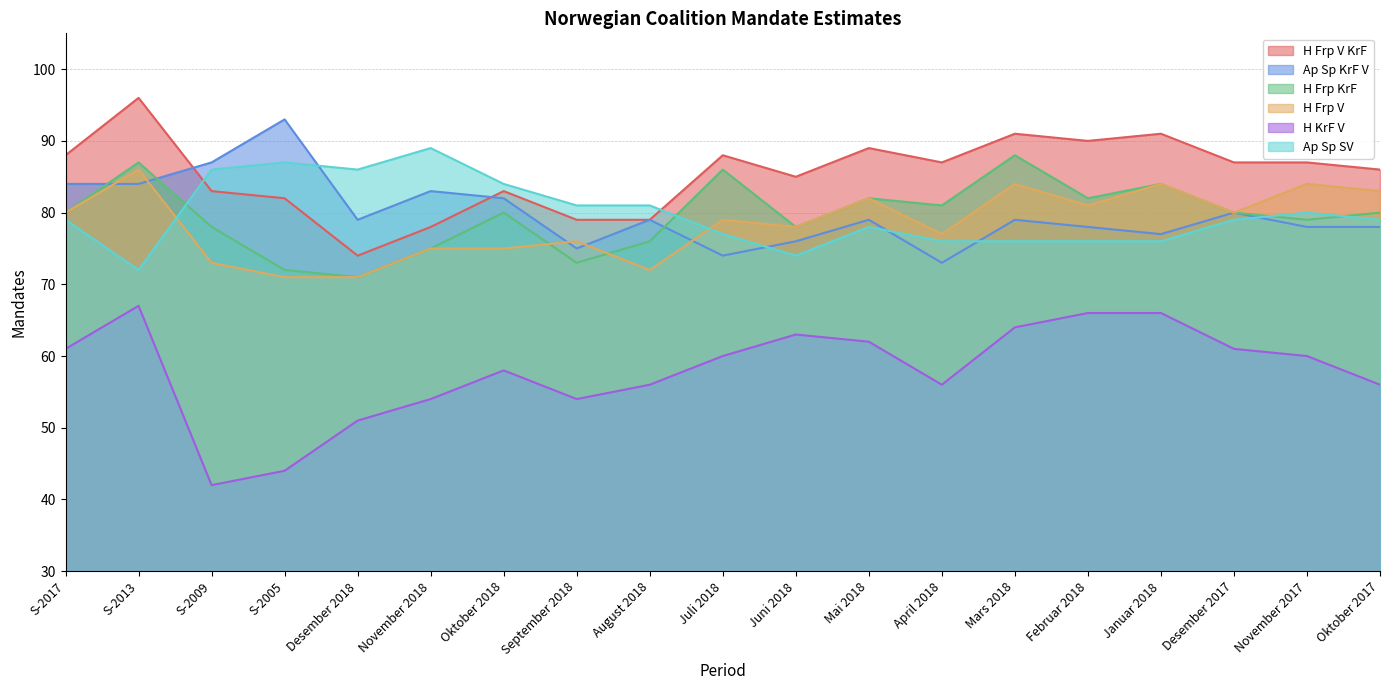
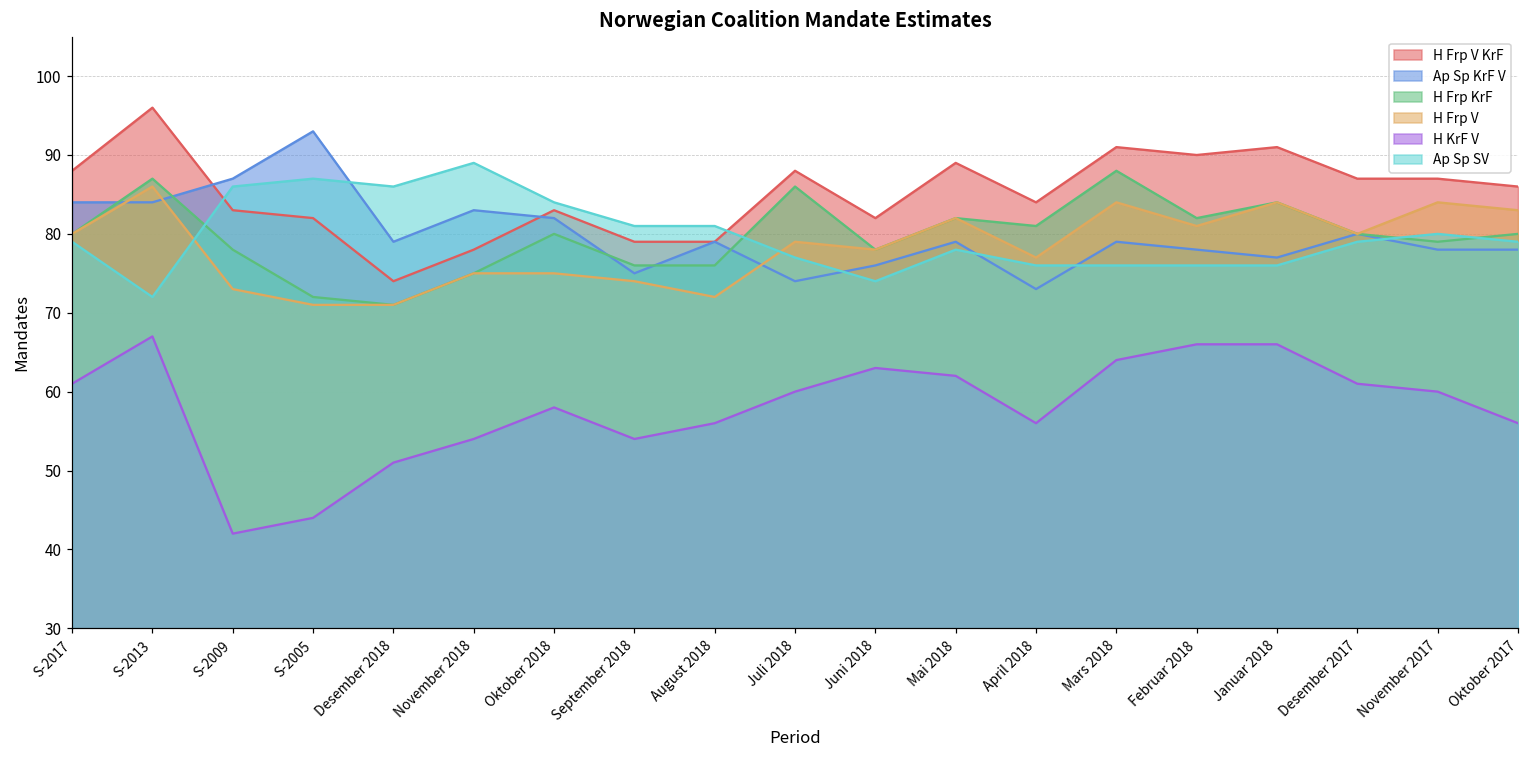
  {
    "H Frp V KrF": {
      "S-2017": 88,
      "S-2013": 96,
      "S-2009": 83,
      "S-2005": 82,
      "Desember 2018": 74,
      "November 2018": 78,
      "Oktober 2018": 83,
      "September 2018": 79,
      "Juli 2018": 88,
-     "Juni 2018": 85,
+     "Juni 2018": 82,
      "Mai 2018": 89,
-     "April 2018": 87,
+     "April 2018": 84,
      "Mars 2018": 91,
      "Februar 2018": 90,
      "Januar 2018": 91,
      "Desember 2017": 87,
      "November 2017": 87,
      "Oktober 2017": 86
    },
    "H Frp KrF": {
      "S-2013": 87,
      "S-2009": 78,
      "S-2005": 72,
      "Oktober 2018": 80,
-     "September 2018": 73,
+     "September 2018": 76,
      "August 2018": 76,
      "Juli 2018": 86,
      "April 2018": 81,
      "Mars 2018": 88,
      "Februar 2018": 82,
      "November 2017": 79,
      "Oktober 2017": 80
    },
    "H Frp V": {
      "S-2013": 86,
      "S-2009": 73,
      "S-2005": 71,
      "Oktober 2018": 75,
-     "September 2018": 76,
+     "September 2018": 74,
      "August 2018": 72,
      "Juli 2018": 79,
      "April 2018": 77,
      "Mars 2018": 84,
      "Februar 2018": 81,
      "November 2017": 84,
      "Oktober 2017": 83
    },
    "H KrF V": {
      "S-2017": 61,
      "S-2013": 67,
      "S-2009": 42,
      "S-2005": 44,
      "Desember 2018": 51,
      "November 2018": 54,
      "Oktober 2018": 58,
      "September 2018": 54,
      "August 2018": 56,
      "Juli 2018": 60,
      "Juni 2018": 63,
      "Mai 2018": 62,
      "April 2018": 56,
      "Mars 2018": 64,
      "Februar 2018": 66,
      "Januar 2018": 66,
      "Desember 2017": 61,
      "November 2017": 60,
      "Oktober 2017": 56
    }
  }
